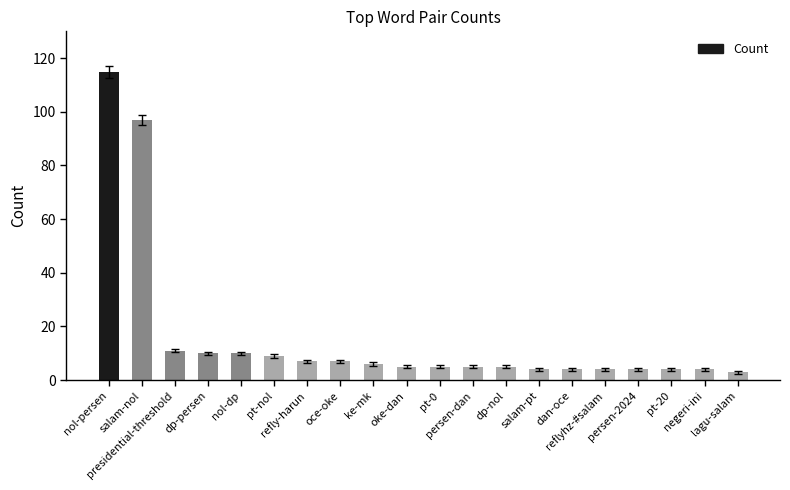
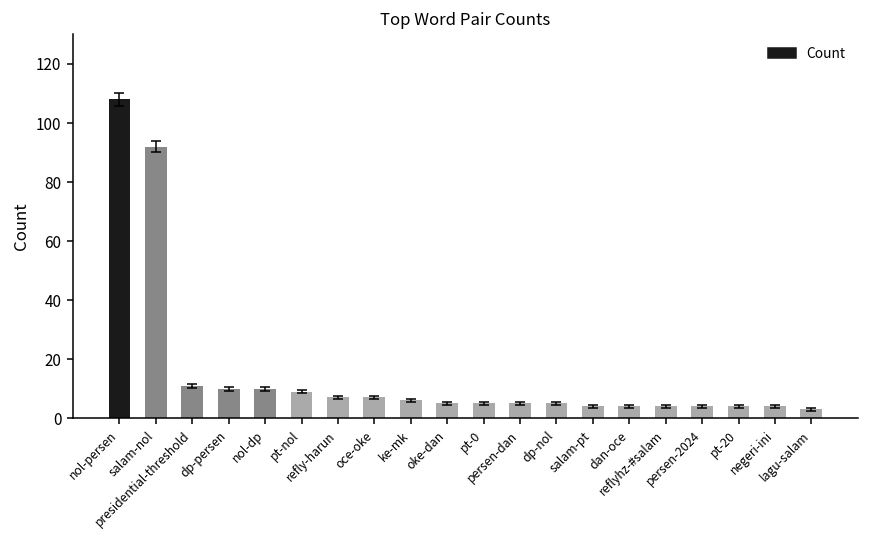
  {
    "Count": {
-     "nol-persen": 115,
-     "salam-nol": 97,
+     "nol-persen": 108,
+     "salam-nol": 92,
      "presidential-threshold": 11,
      "dp-persen": 10,
      "nol-dp": 10,
      "pt-nol": 9,
      "refly-harun": 7,
      "oce-oke": 7,
      "ke-mk": 6,
      "oke-dan": 5,
      "pt-0": 5,
      "persen-dan": 5,
      "dp-nol": 5,
      "salam-pt": 4,
      "dan-oce": 4,
      "reflyhz-#salam": 4,
      "persen-2024": 4,
      "pt-20": 4,
      "negeri-ini": 4,
      "lagu-salam": 3
    }
  }
